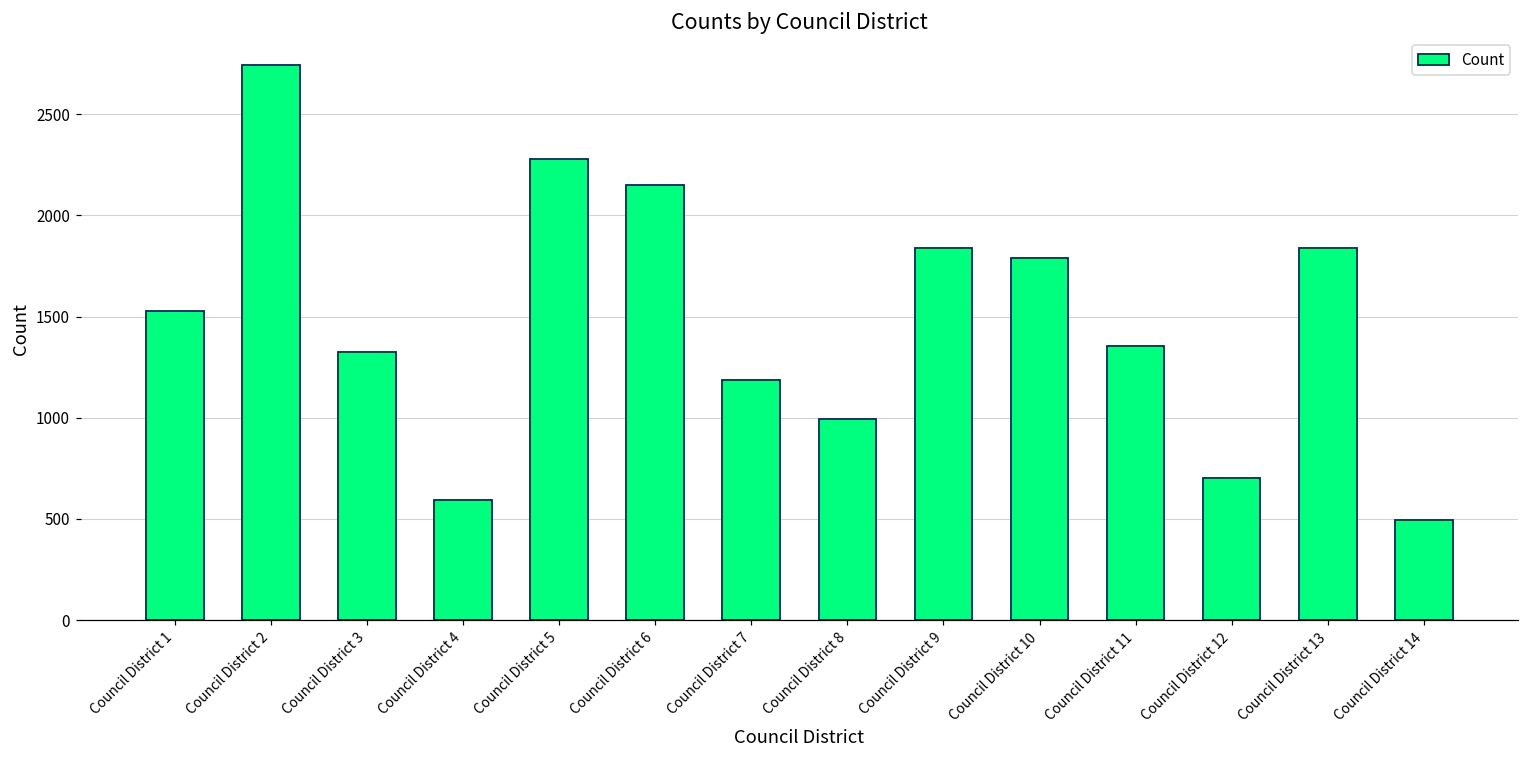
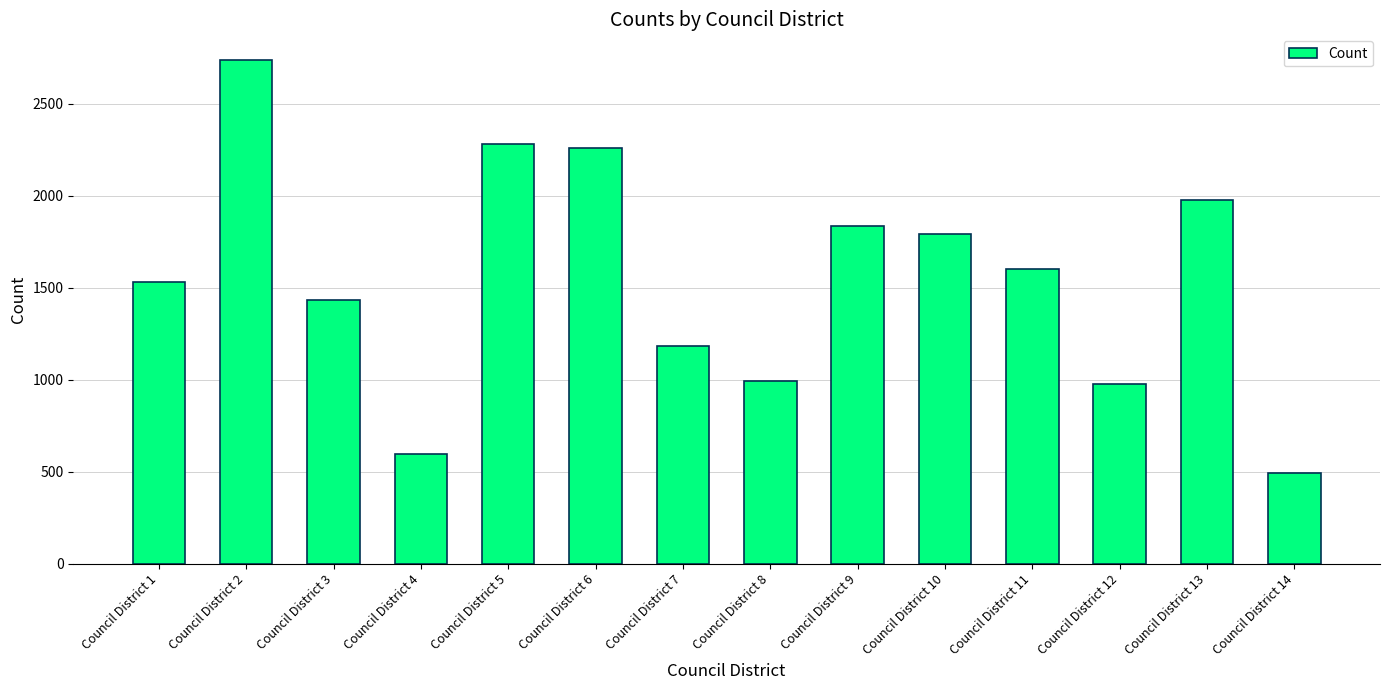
  {
    "Council District 1": 1530,
    "Council District 2": 2740,
-   "Council District 3": 1320,
+   "Council District 3": 1430,
    "Council District 4": 600,
    "Council District 5": 2280,
-   "Council District 6": 2150,
+   "Council District 6": 2260,
    "Council District 7": 1190,
    "Council District 8": 990,
    "Council District 9": 1840,
    "Council District 10": 1790,
-   "Council District 11": 1360,
-   "Council District 12": 700,
-   "Council District 13": 1840,
+   "Council District 11": 1600,
+   "Council District 12": 980,
+   "Council District 13": 1980,
    "Council District 14": 490
  }
